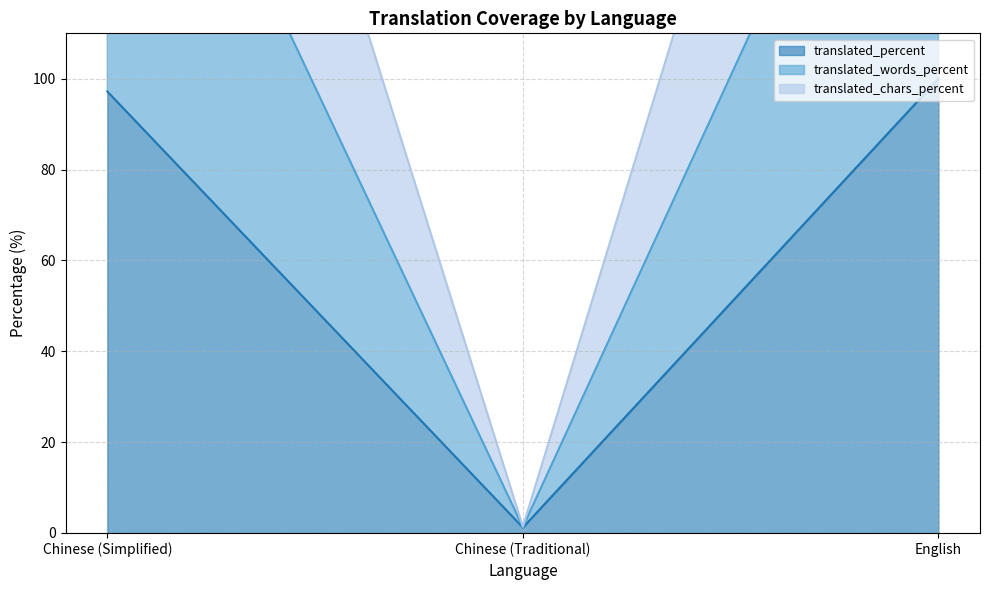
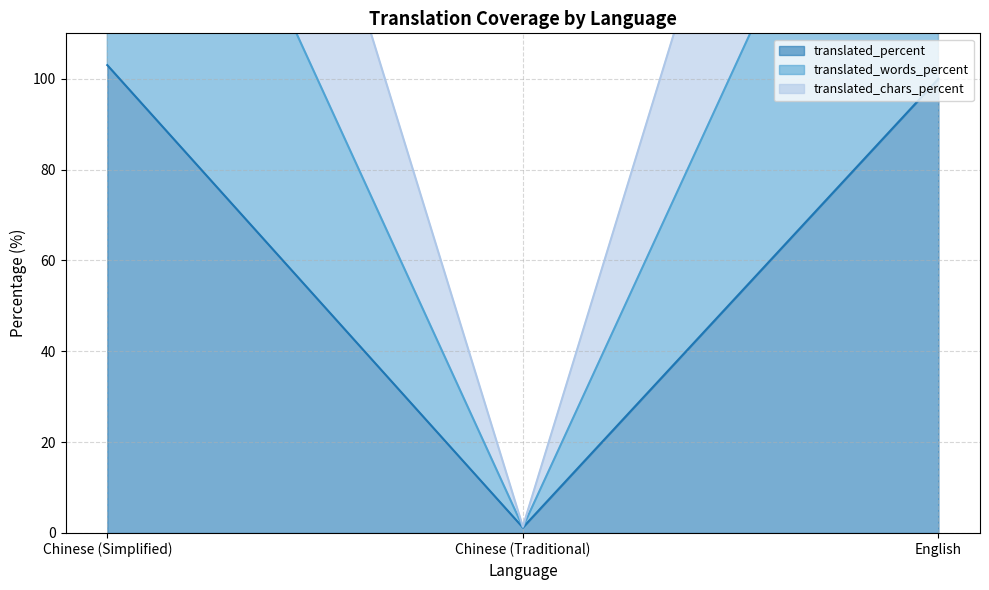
  {
    "translated_percent": {
-     "Chinese (Simplified)": 97
+     "Chinese (Simplified)": 103
    }
  }
